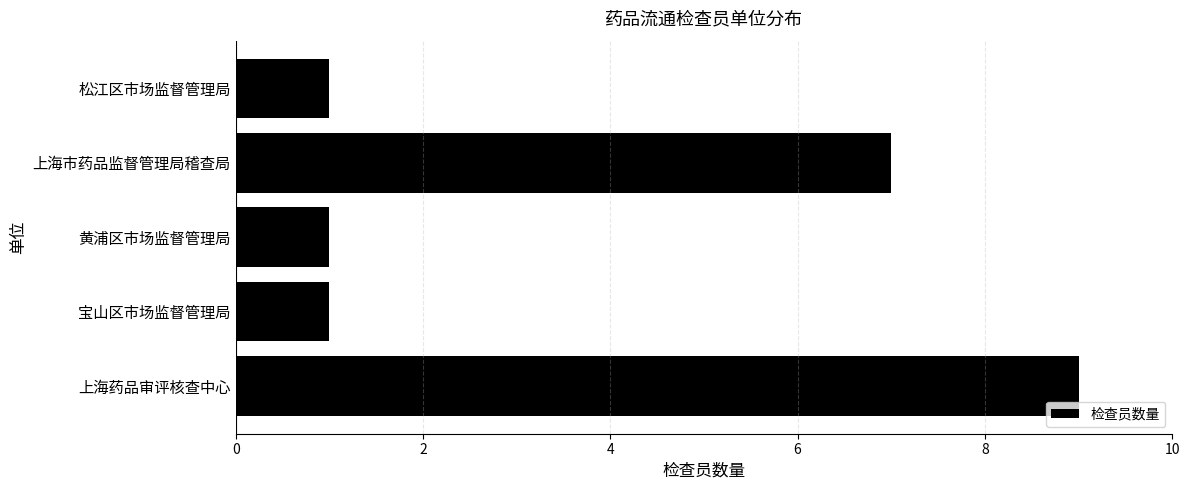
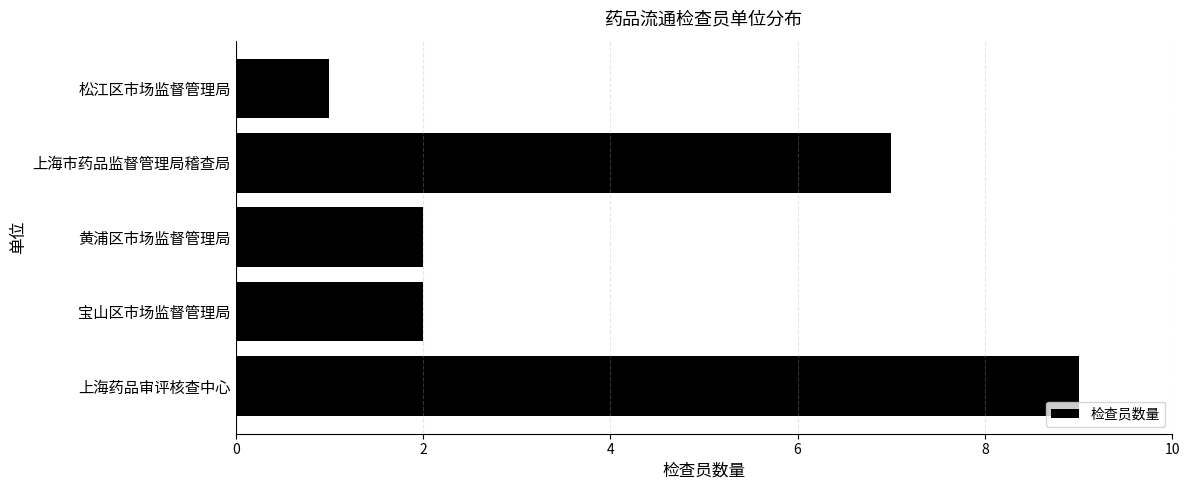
  {
    "松江区市场监督管理局": 1,
    "上海市药品监督管理局稽查局": 7,
-   "黄浦区市场监督管理局": 1,
-   "宝山区市场监督管理局": 1,
+   "黄浦区市场监督管理局": 2,
+   "宝山区市场监督管理局": 2,
    "上海药品审评核查中心": 9
  }
